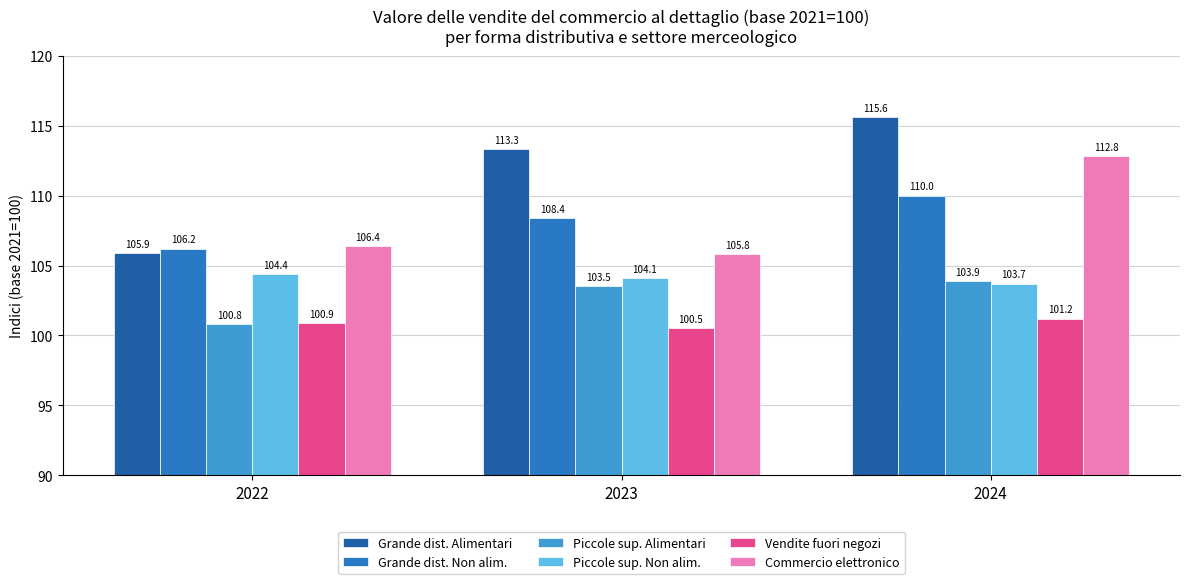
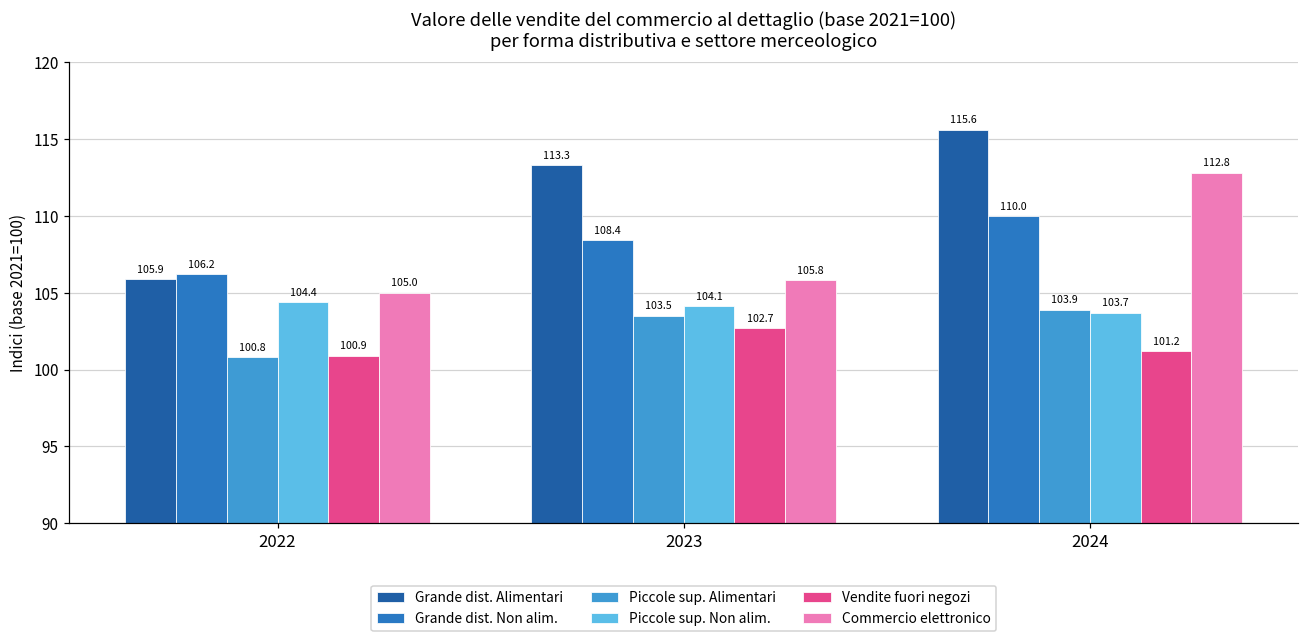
  {
    "Vendite fuori negozi": {
      "2022": 100.9,
-     "2023": 100.5,
+     "2023": 102.7,
      "2024": 101.2
    },
    "Commercio elettronico": {
-     "2022": 106.4,
+     "2022": 105.0,
      "2023": 105.8,
      "2024": 112.8
    }
  }
